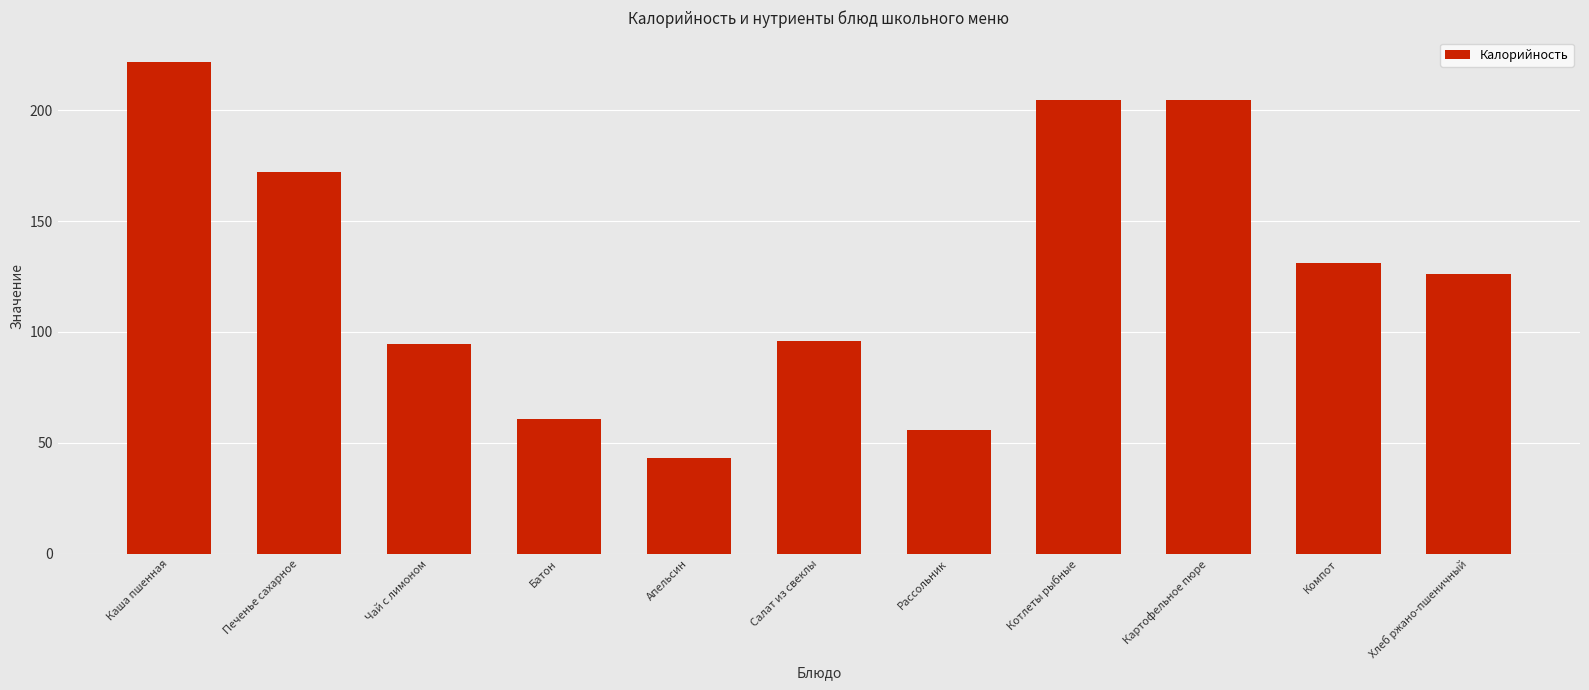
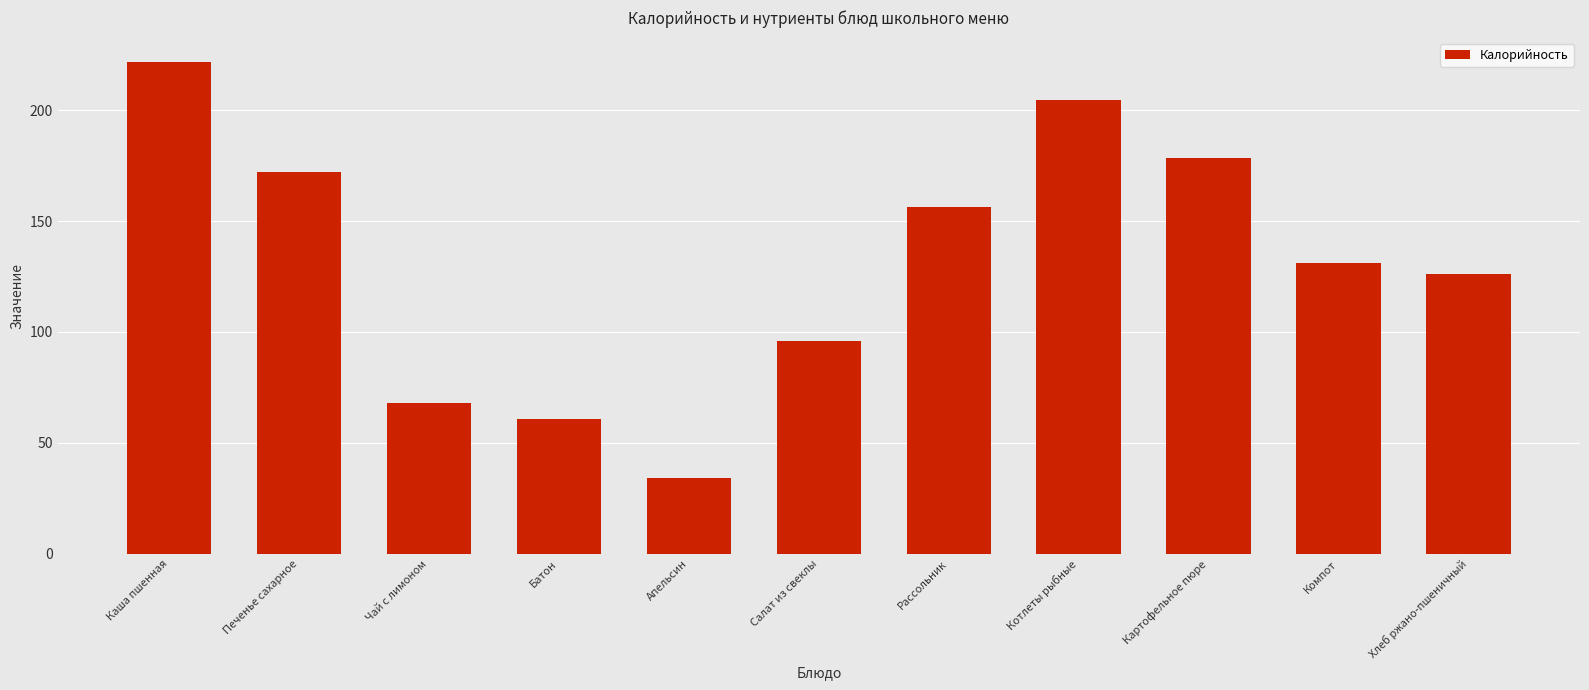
  {
    "Каша пшенная": 222,
    "Печенье сахарное": 172,
-   "Чай с лимоном": 94,
+   "Чай с лимоном": 68,
    "Батон": 61,
-   "Апельсин": 43,
+   "Апельсин": 34,
    "Салат из свеклы": 96,
-   "Рассольник": 56,
+   "Рассольник": 156,
    "Котлеты рыбные": 204,
-   "Картофельное пюре": 205,
+   "Картофельное пюре": 179,
    "Компот": 131,
    "Хлеб ржано-пшеничный": 126
  }
